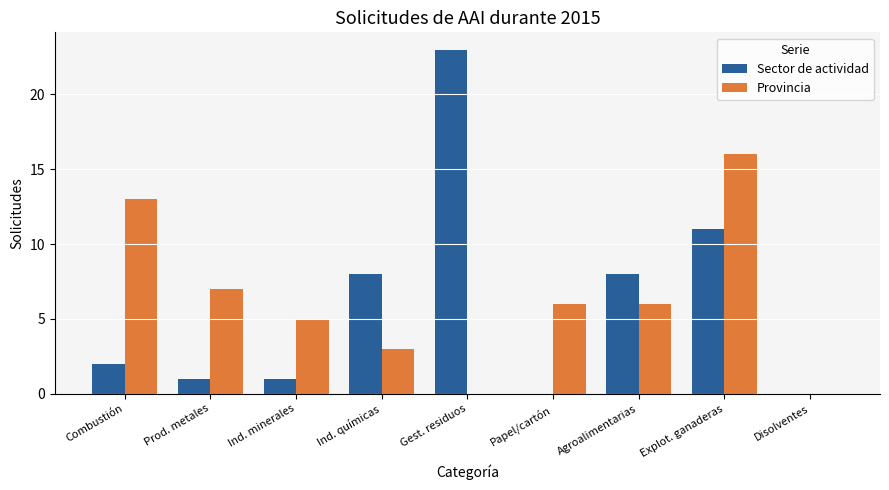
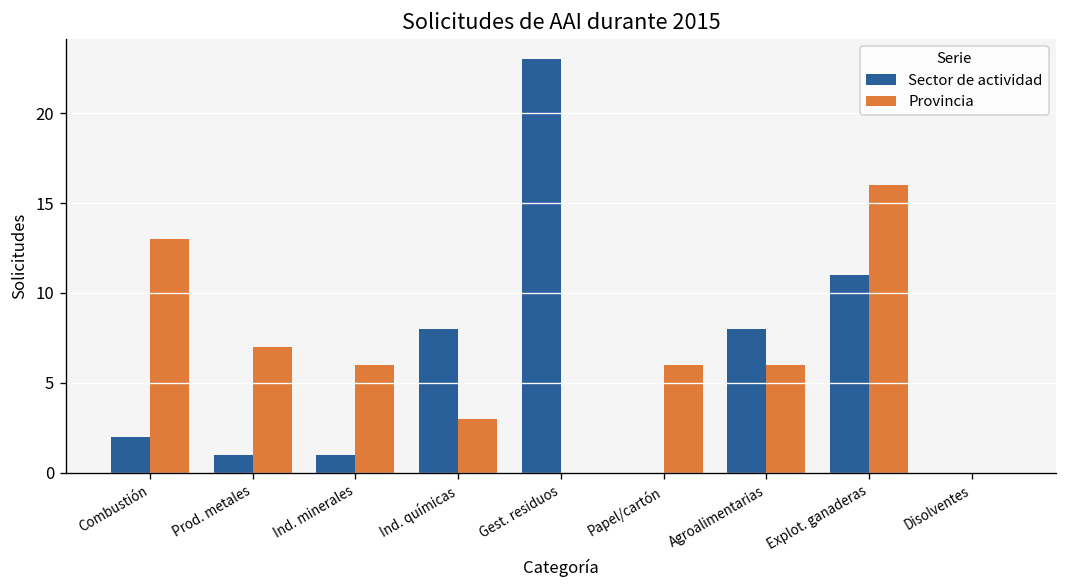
  {
    "Sector de actividad": {
      "Combustión": 2,
      "Prod. metales": 1,
      "Ind. minerales": 1,
      "Ind. químicas": 8,
      "Gest. residuos": 23,
      "Papel/cartón": 0,
      "Agroalimentarias": 8,
      "Explot. ganaderas": 11,
      "Disolventes": 0
    },
    "Provincia": {
      "Combustión": 13,
      "Prod. metales": 7,
-     "Ind. minerales": 5,
+     "Ind. minerales": 6,
      "Ind. químicas": 3,
      "Gest. residuos": 0,
      "Papel/cartón": 6,
      "Agroalimentarias": 6,
      "Explot. ganaderas": 16,
      "Disolventes": 0
    }
  }
